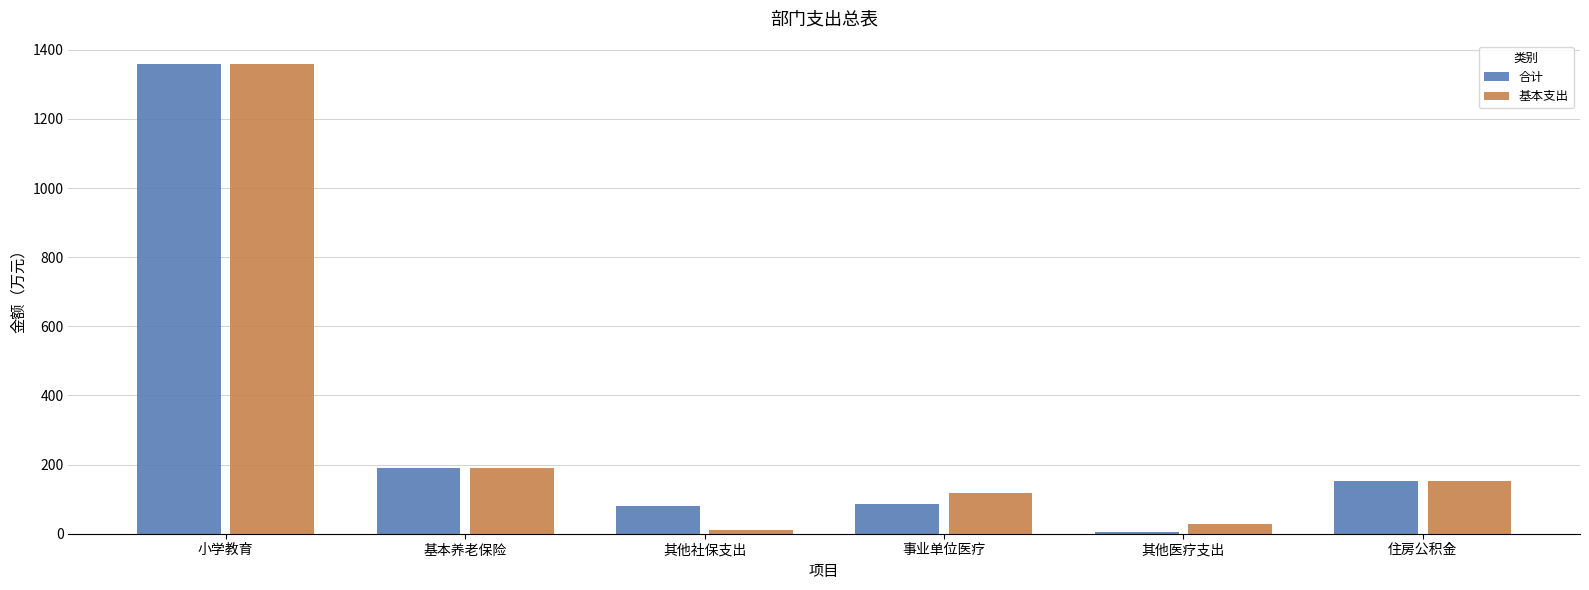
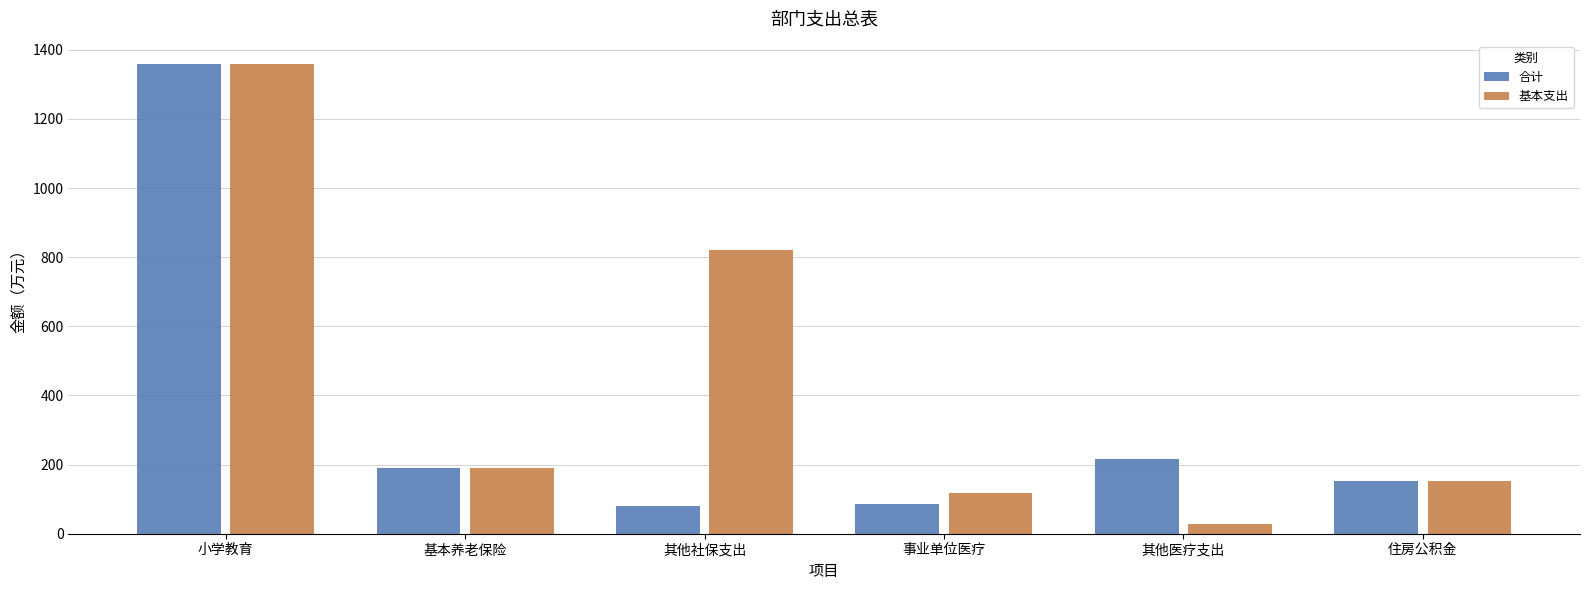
  {
    "合计": {
      "小学教育": 1360,
      "基本养老保险": 190,
      "其他社保支出": 80,
      "事业单位医疗": 90,
-     "其他医疗支出": 0,
+     "其他医疗支出": 220,
      "住房公积金": 150
    },
    "基本支出": {
      "小学教育": 1360,
      "基本养老保险": 190,
-     "其他社保支出": 10,
+     "其他社保支出": 820,
      "事业单位医疗": 120,
      "其他医疗支出": 30,
      "住房公积金": 150
    }
  }
